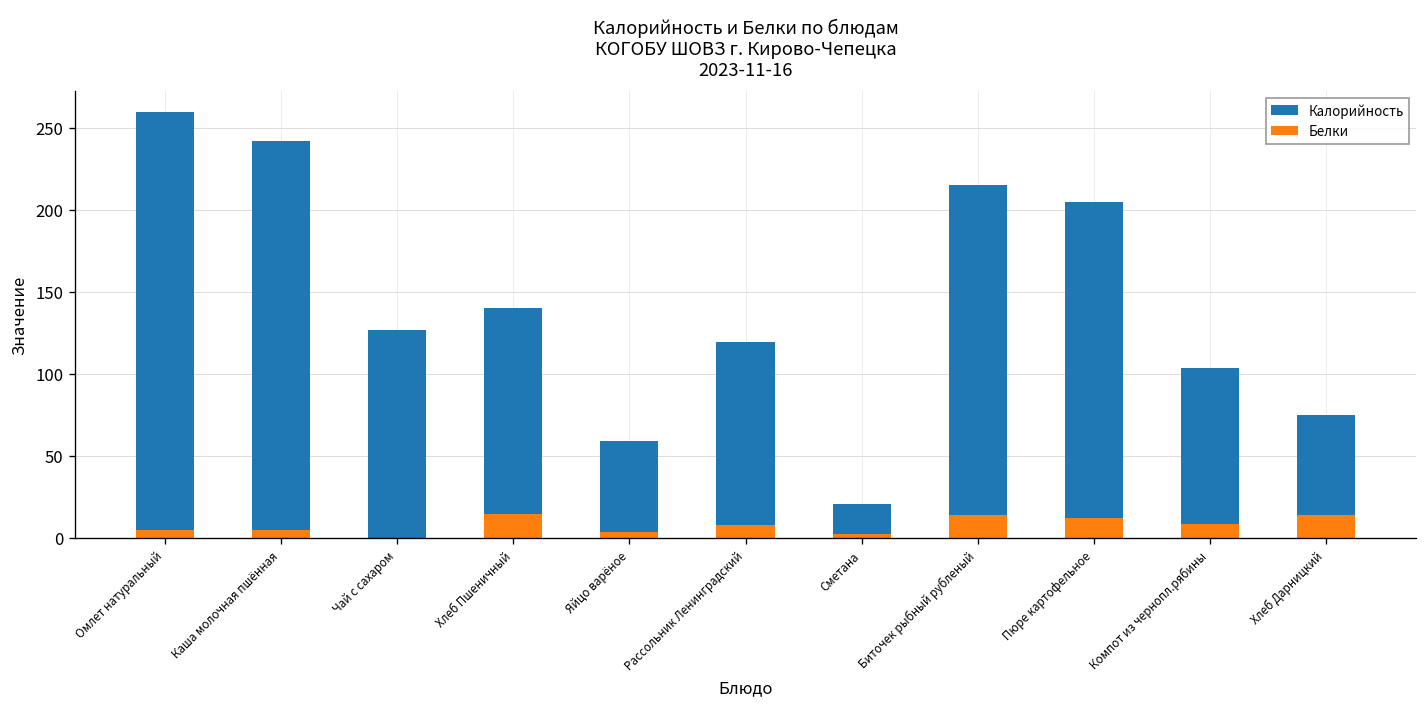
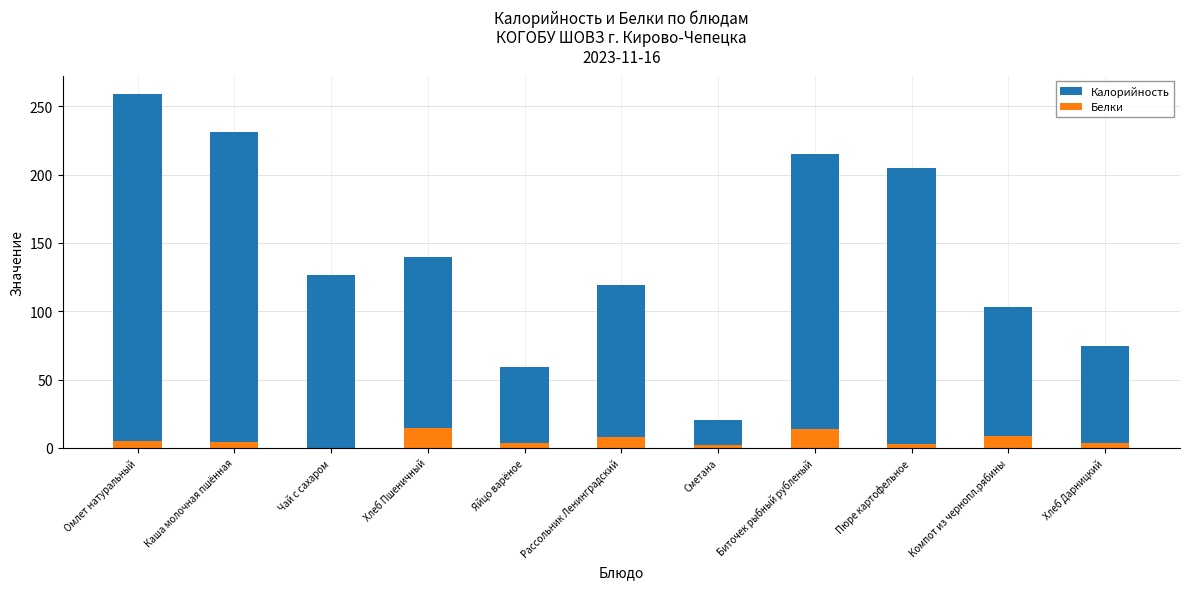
  {
    "Калорийность": {
      "Омлет натуральный": 259,
-     "Каша молочная пшённая": 242,
+     "Каша молочная пшённая": 231,
      "Чай с сахаром": 127,
      "Хлеб Пшеничный": 140,
      "Яйцо варёное": 59,
      "Рассольник Ленинградский": 119,
      "Сметана": 20,
      "Биточек рыбный рубленый": 215,
      "Пюре картофельное": 205,
      "Компот из чернопл.рябины": 103,
      "Хлеб Дарницкий": 75
    },
    "Белки": {
      "Чай с сахаром": 0,
-     "Пюре картофельное": 12,
-     "Хлеб Дарницкий": 14
+     "Пюре картофельное": 3,
+     "Хлеб Дарницкий": 4
    }
  }
